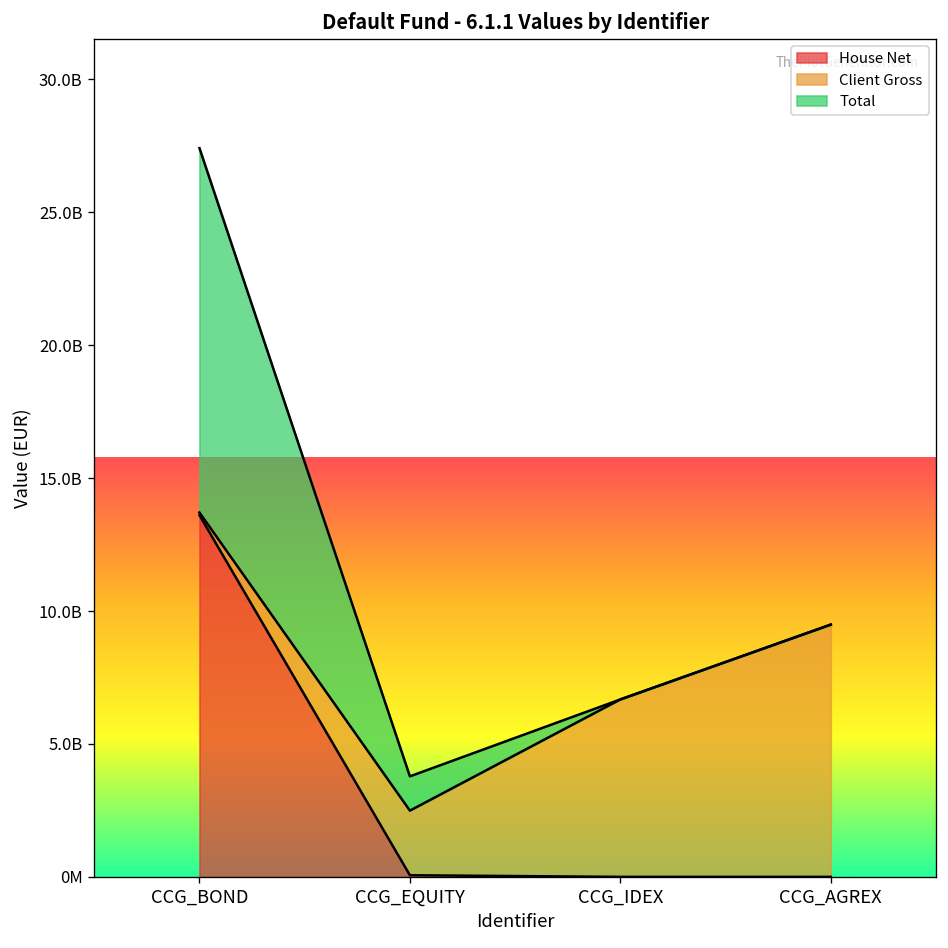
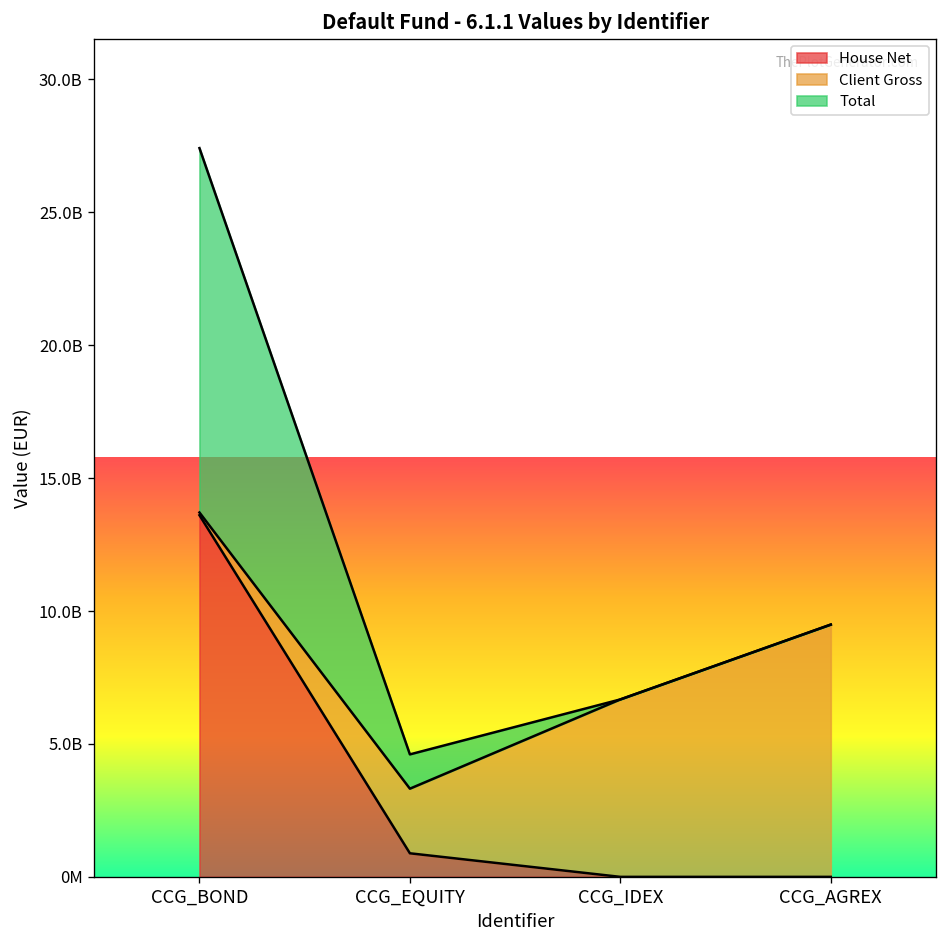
  {
    "House Net": {
-     "CCG_EQUITY": 100000000,
+     "CCG_EQUITY": 900000000,
      "CCG_IDEX": 0,
      "CCG_AGREX": 0
    },
    "Client Gross": {
      "CCG_EQUITY": 2400000000
    },
    "Total": {
      "CCG_BOND": 13700000000,
      "CCG_EQUITY": 1300000000
    }
  }
